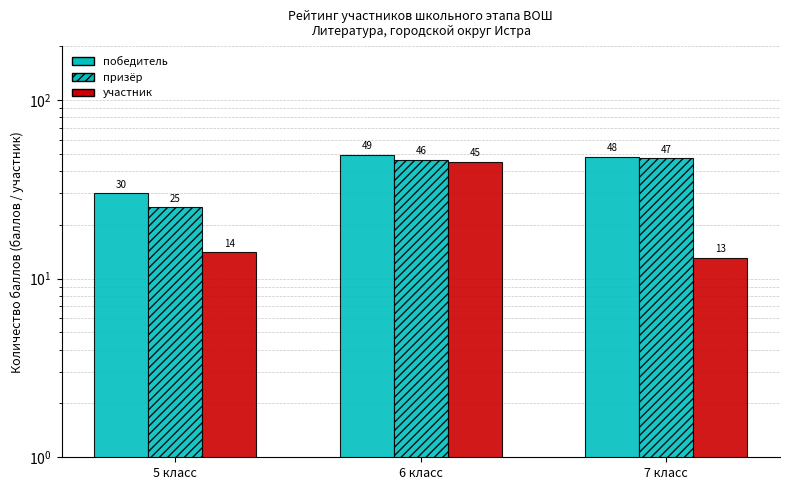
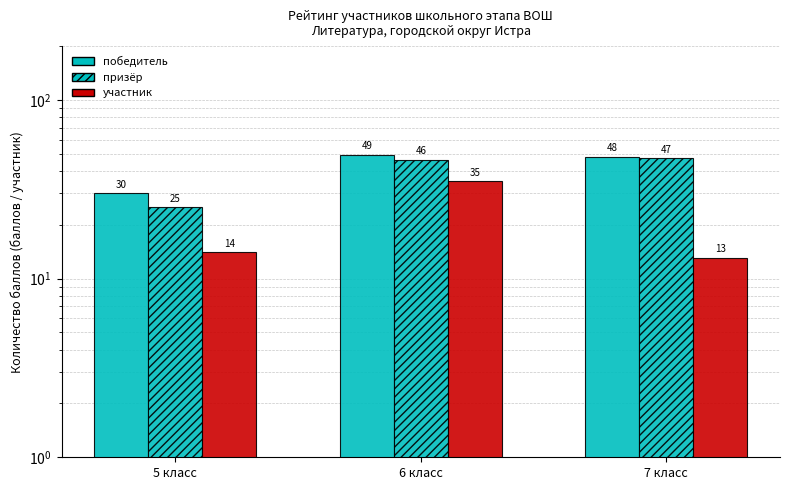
  {
    "участник": {
      "5 класс": 14,
-     "6 класс": 45,
+     "6 класс": 35,
      "7 класс": 13
    }
  }
